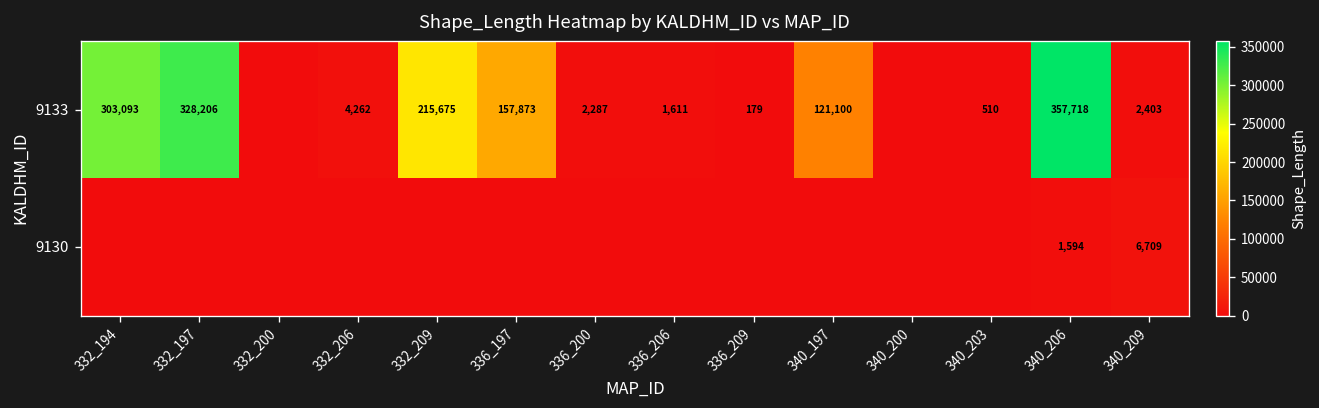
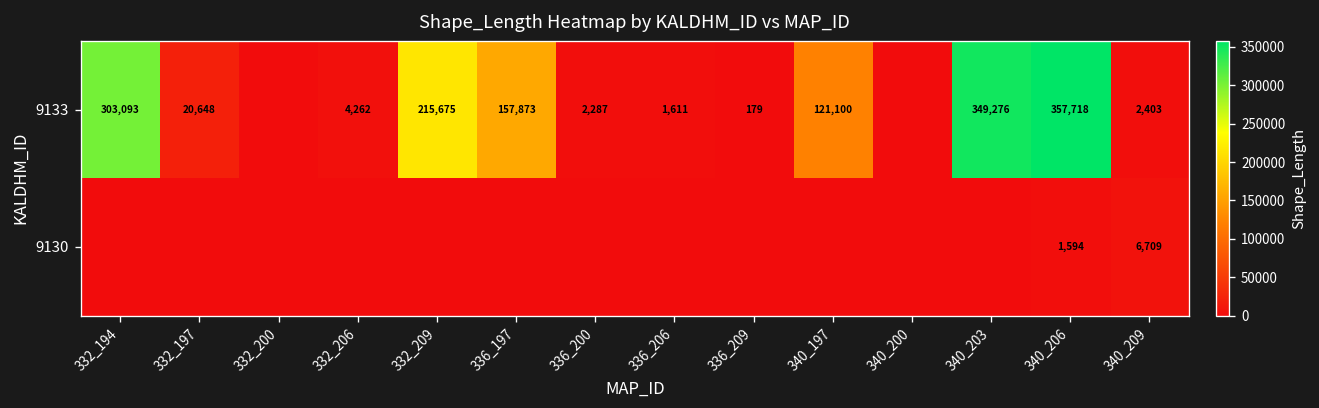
  {
    "9133": {
      "332_194": "303,093",
-     "332_197": "328,206",
+     "332_197": "20,648",
      "332_206": "4,262",
      "332_209": "215,675",
      "336_197": "157,873",
      "336_200": "2,287",
      "336_206": "1,611",
      "336_209": "179",
      "340_197": "121,100",
-     "340_203": "510",
+     "340_203": "349,276",
      "340_206": "357,718",
      "340_209": "2,403"
    },
    "9130": {
      "340_206": "1,594",
      "340_209": "6,709"
    }
  }
